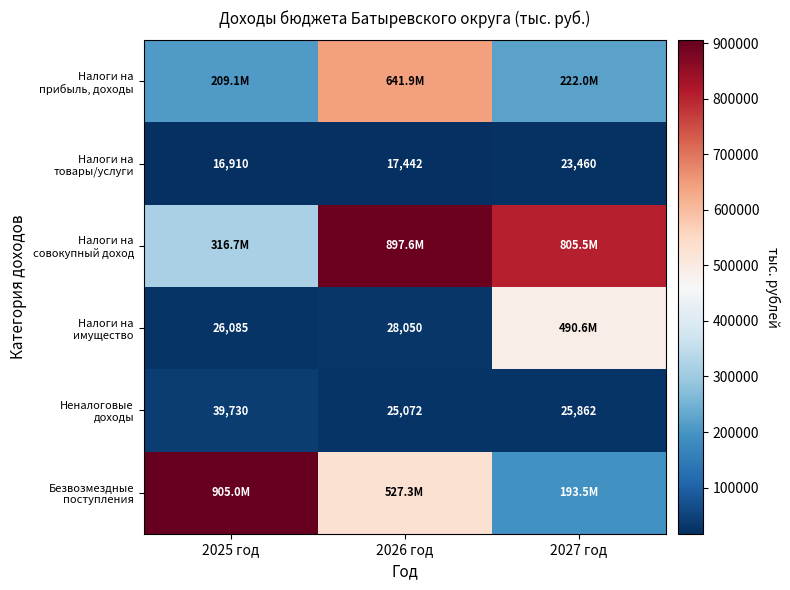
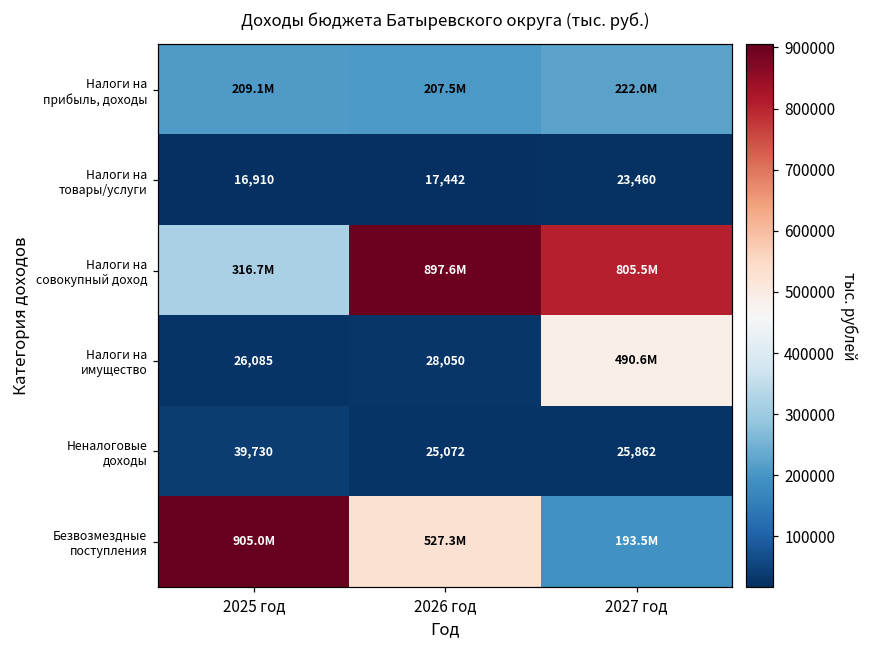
  {
    "Налоги на прибыль, доходы": {
      "2025 год": "209.1M",
-     "2026 год": "641.9M",
+     "2026 год": "207.5M",
      "2027 год": "222.0M"
    },
    "Налоги на товары/услуги": {
      "2025 год": "16,910",
      "2026 год": "17,442",
      "2027 год": "23,460"
    },
    "Налоги на совокупный доход": {
      "2025 год": "316.7M",
      "2026 год": "897.6M",
      "2027 год": "805.5M"
    },
    "Налоги на имущество": {
      "2025 год": "26,085",
      "2026 год": "28,050",
      "2027 год": "490.6M"
    },
    "Неналоговые доходы": {
      "2025 год": "39,730",
      "2026 год": "25,072",
      "2027 год": "25,862"
    },
    "Безвозмездные поступления": {
      "2025 год": "905.0M",
      "2026 год": "527.3M",
      "2027 год": "193.5M"
    }
  }
